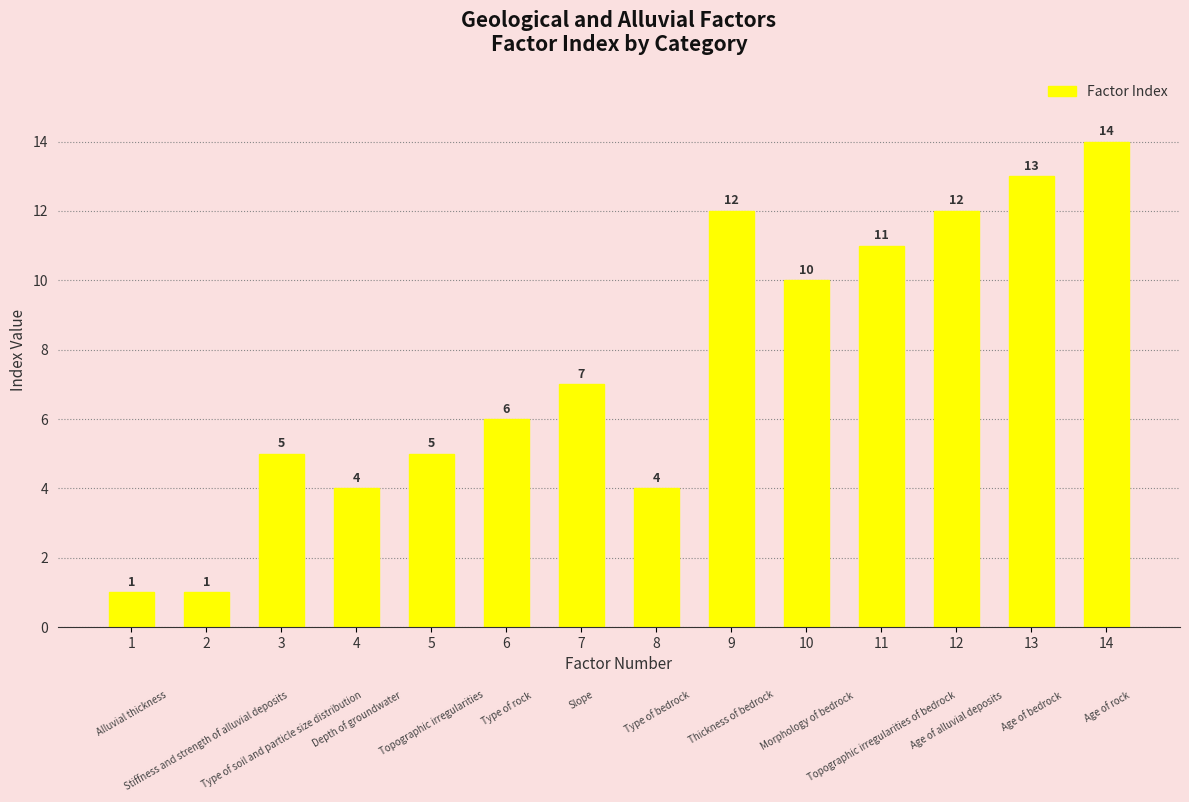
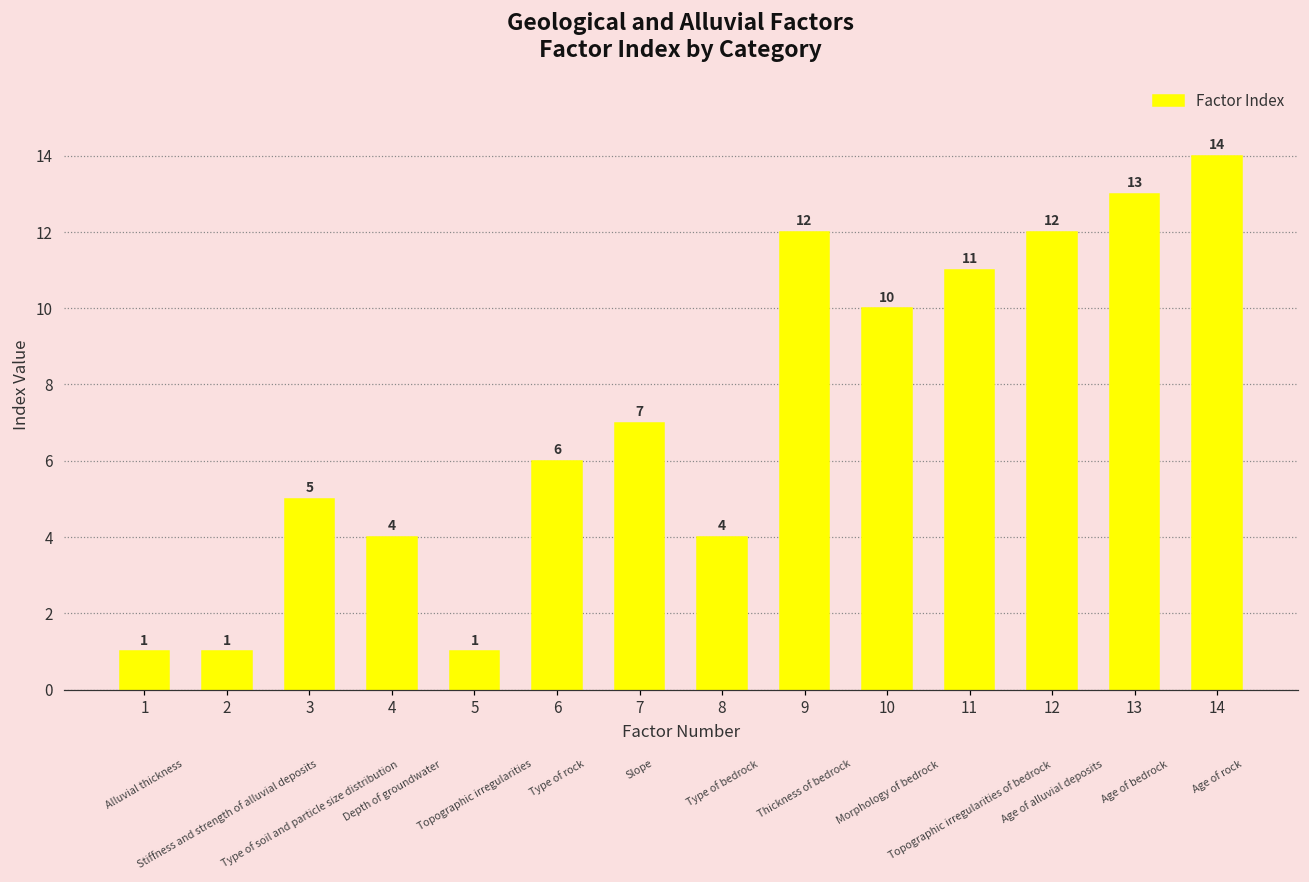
  {
    "1": 1,
    "2": 1,
    "3": 5,
    "4": 4,
-   "5": 5,
+   "5": 1,
    "6": 6,
    "7": 7,
    "8": 4,
    "9": 12,
    "10": 10,
    "11": 11,
    "12": 12,
    "13": 13,
    "14": 14
  }
